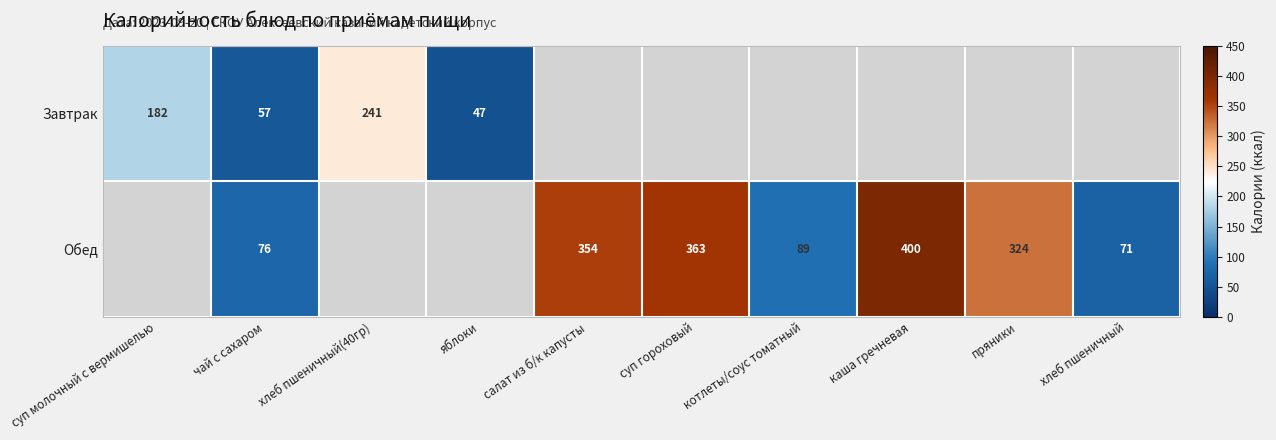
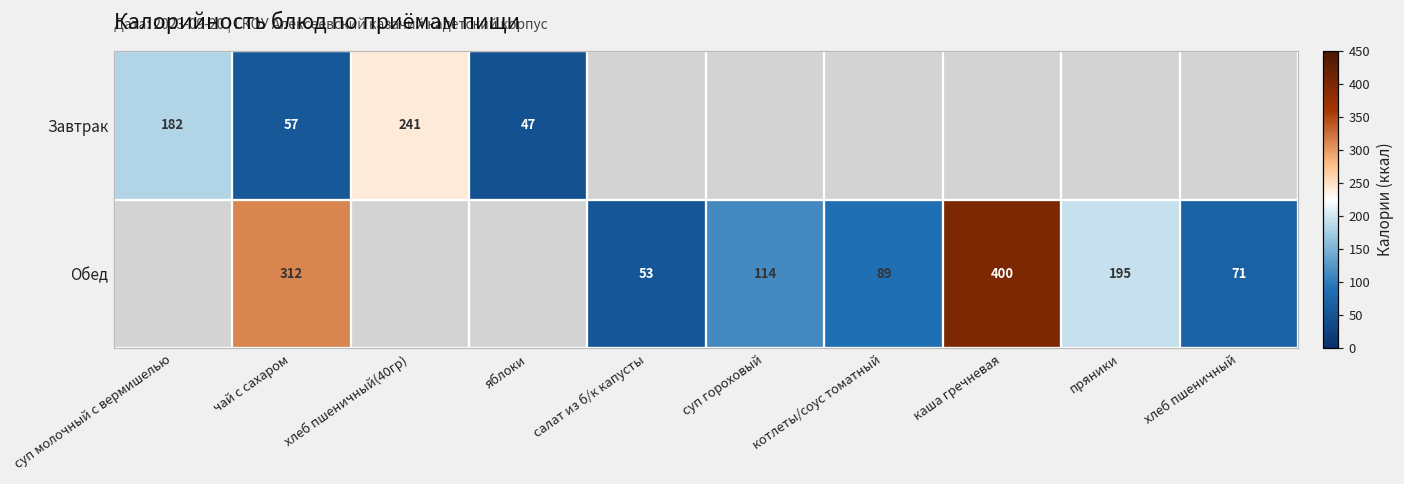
  {
    "Завтрак": {
      "суп молочный с вермишелью": 182,
      "чай с сахаром": 57,
      "хлеб пшеничный(40гр)": 241,
      "яблоки": 47
    },
    "Обед": {
-     "чай с сахаром": 76,
-     "салат из б/к капусты": 354,
-     "суп гороховый": 363,
+     "чай с сахаром": 312,
+     "салат из б/к капусты": 53,
+     "суп гороховый": 114,
      "котлеты/соус томатный": 89,
      "каша гречневая": 400,
-     "пряники": 324,
+     "пряники": 195,
      "хлеб пшеничный": 71
    }
  }
